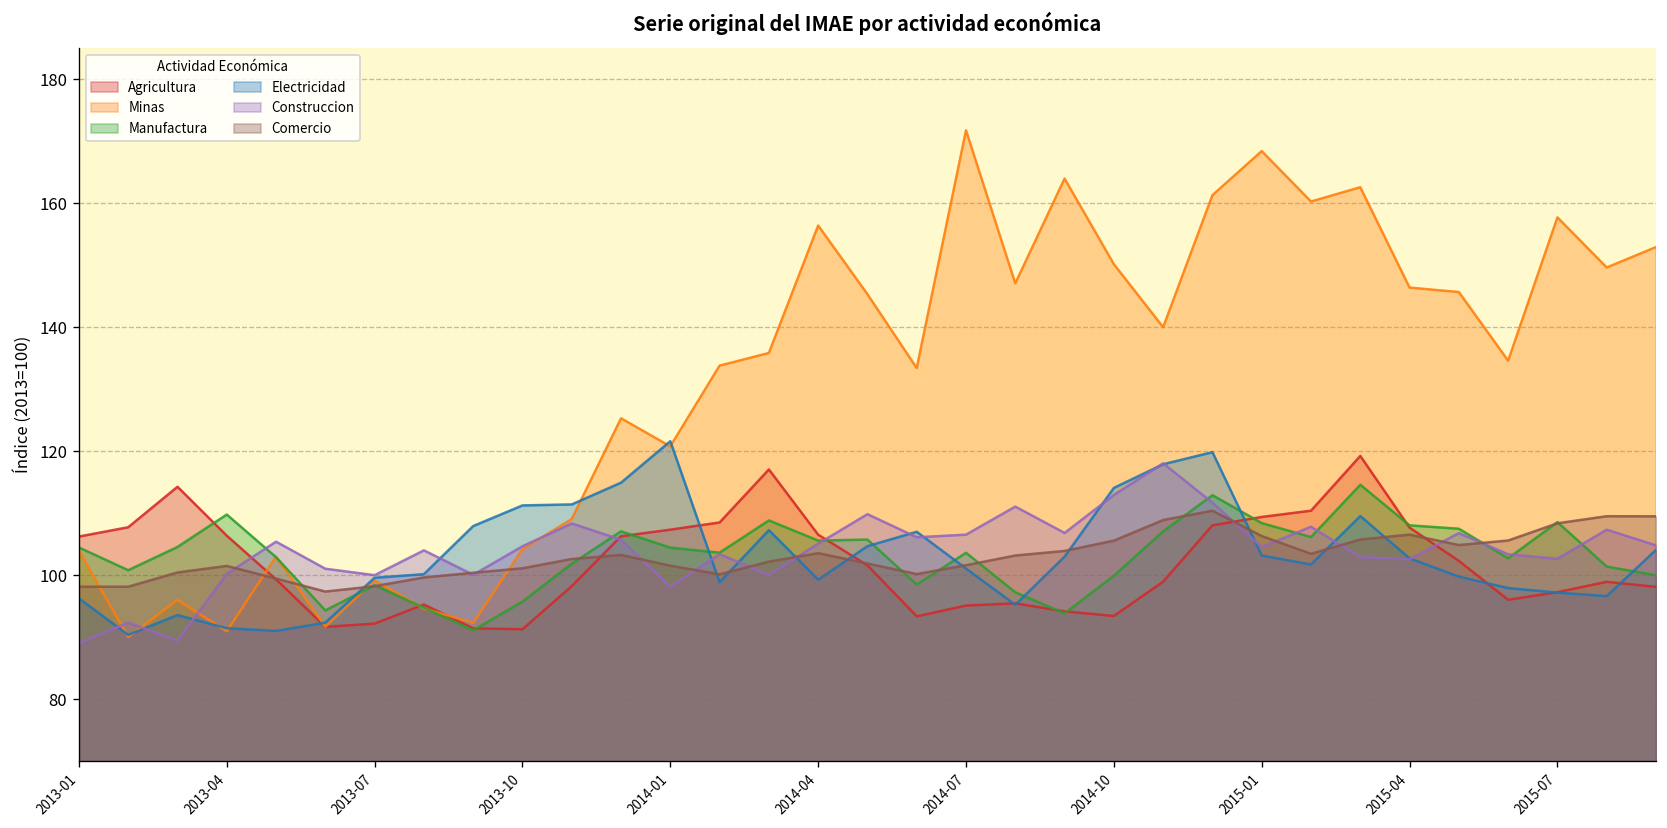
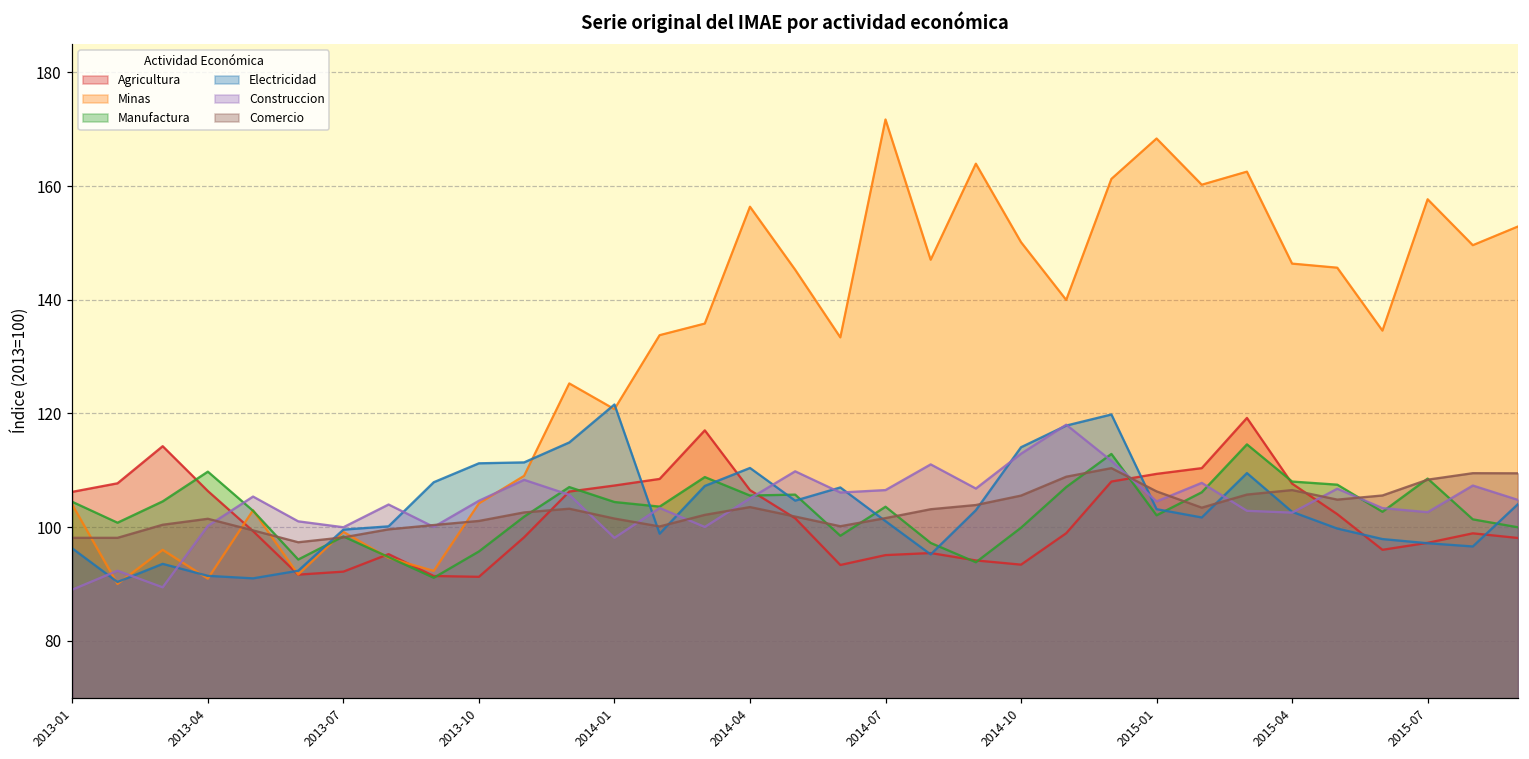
  {
    "Manufactura": {
      "2013-01": 104,
      "2013-04": 110,
      "2013-10": 96,
      "2014-01": 104,
      "2014-04": 106,
      "2014-07": 104,
      "2014-10": 100,
-     "2015-01": 108
+     "2015-01": 102
    },
    "Electricidad": {
      "2013-01": 96,
      "2013-04": 91,
      "2013-10": 111,
      "2014-01": 122,
-     "2014-04": 99,
+     "2014-04": 110,
      "2014-07": 101,
      "2014-10": 114,
      "2015-01": 103
    }
  }
